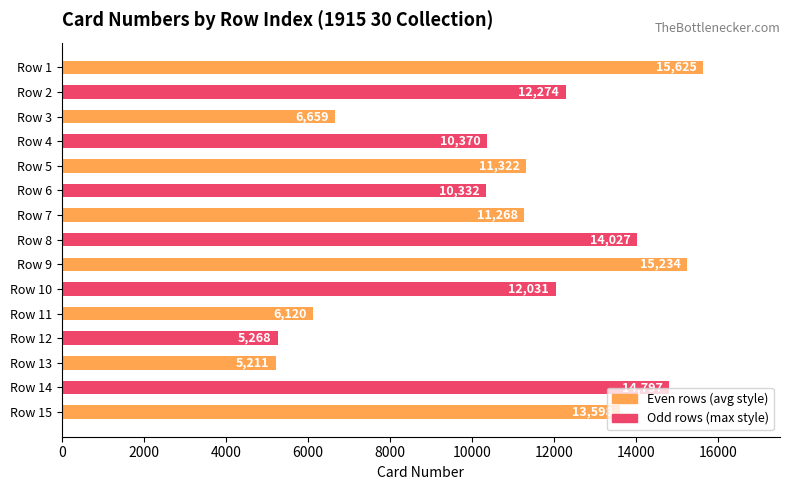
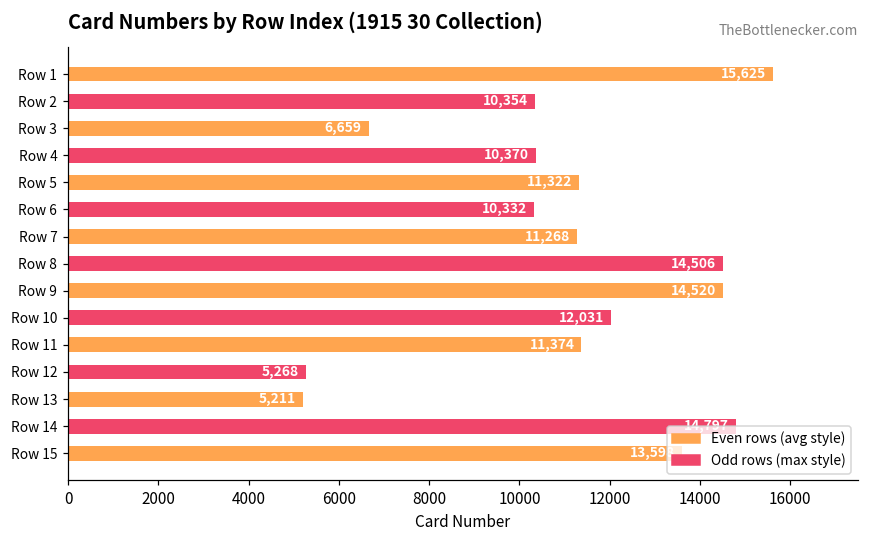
  {
    "Row 1": "15,625",
-   "Row 2": "12,274",
+   "Row 2": "10,354",
    "Row 3": "6,659",
    "Row 4": "10,370",
    "Row 5": "11,322",
    "Row 6": "10,332",
    "Row 7": "11,268",
-   "Row 8": "14,027",
-   "Row 9": "15,234",
+   "Row 8": "14,506",
+   "Row 9": "14,520",
    "Row 10": "12,031",
-   "Row 11": "6,120",
+   "Row 11": "11,374",
    "Row 12": "5,268",
    "Row 13": "5,211"
  }
